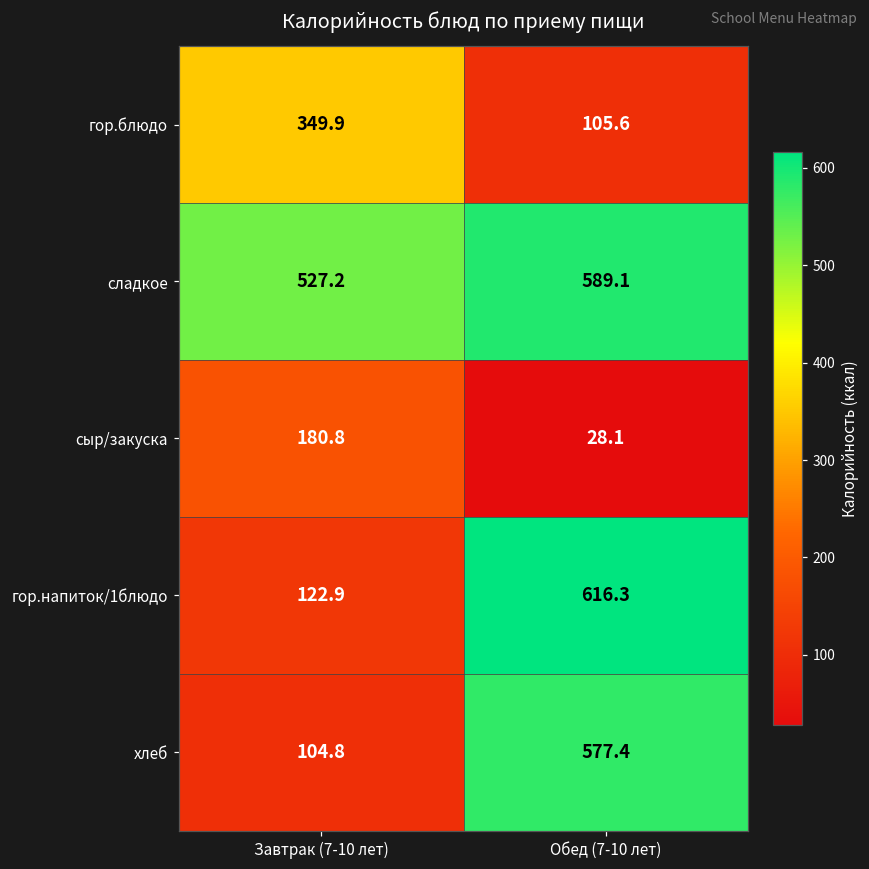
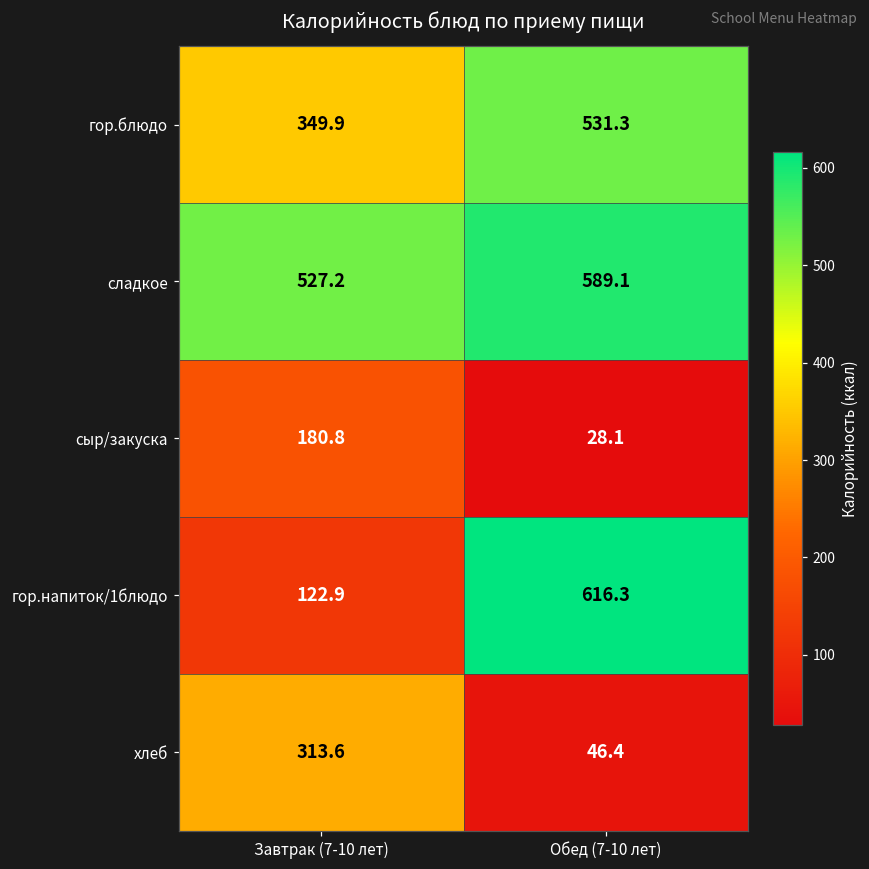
  {
    "гор.блюдо": {
      "Завтрак (7-10 лет)": 349.9,
-     "Обед (7-10 лет)": 105.6
+     "Обед (7-10 лет)": 531.3
    },
    "сладкое": {
      "Завтрак (7-10 лет)": 527.2,
      "Обед (7-10 лет)": 589.1
    },
    "сыр/закуска": {
      "Завтрак (7-10 лет)": 180.8,
      "Обед (7-10 лет)": 28.1
    },
    "гор.напиток/1блюдо": {
      "Завтрак (7-10 лет)": 122.9,
      "Обед (7-10 лет)": 616.3
    },
    "хлеб": {
-     "Завтрак (7-10 лет)": 104.8,
-     "Обед (7-10 лет)": 577.4
+     "Завтрак (7-10 лет)": 313.6,
+     "Обед (7-10 лет)": 46.4
    }
  }
